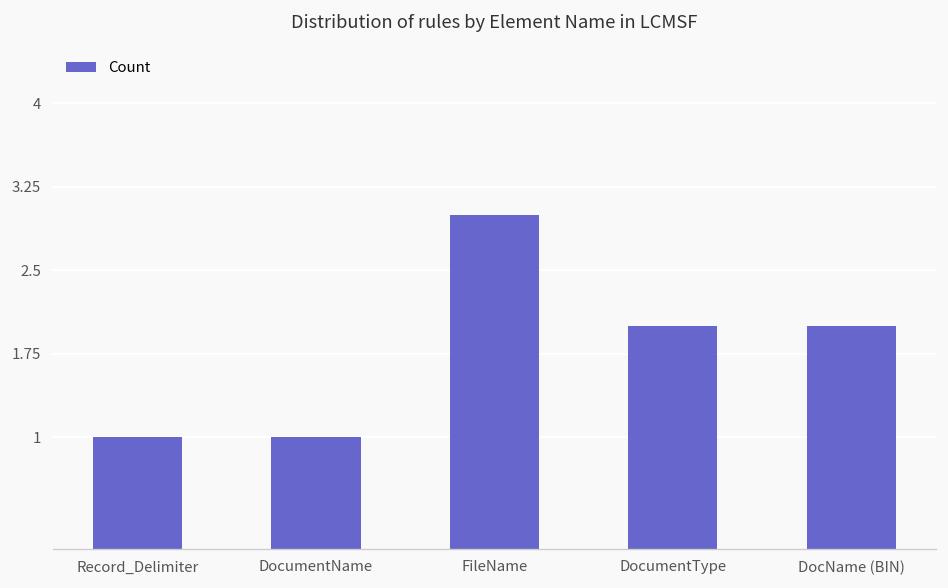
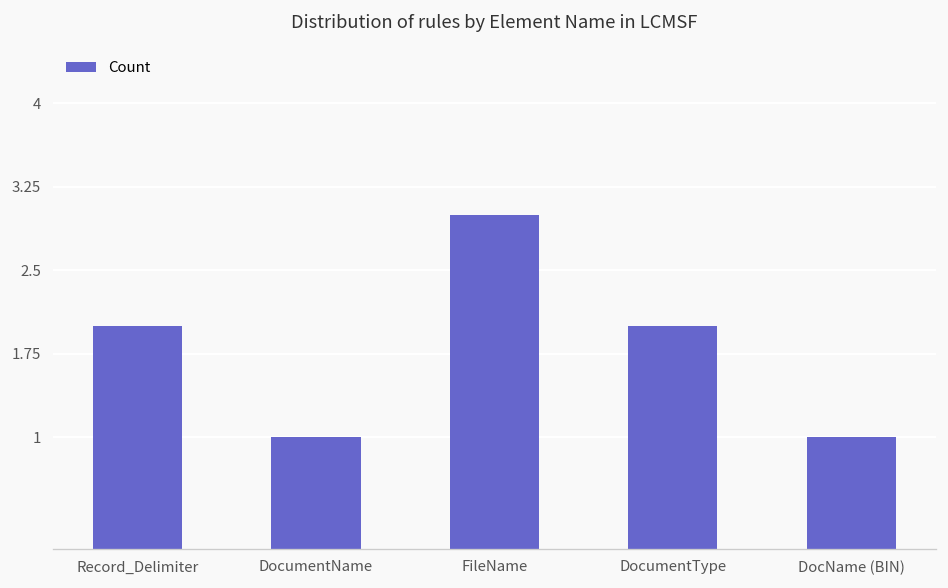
  {
-   "Record_Delimiter": 1,
+   "Record_Delimiter": 2,
    "DocumentName": 1,
    "FileName": 3,
    "DocumentType": 2,
-   "DocName (BIN)": 2
+   "DocName (BIN)": 1
  }
